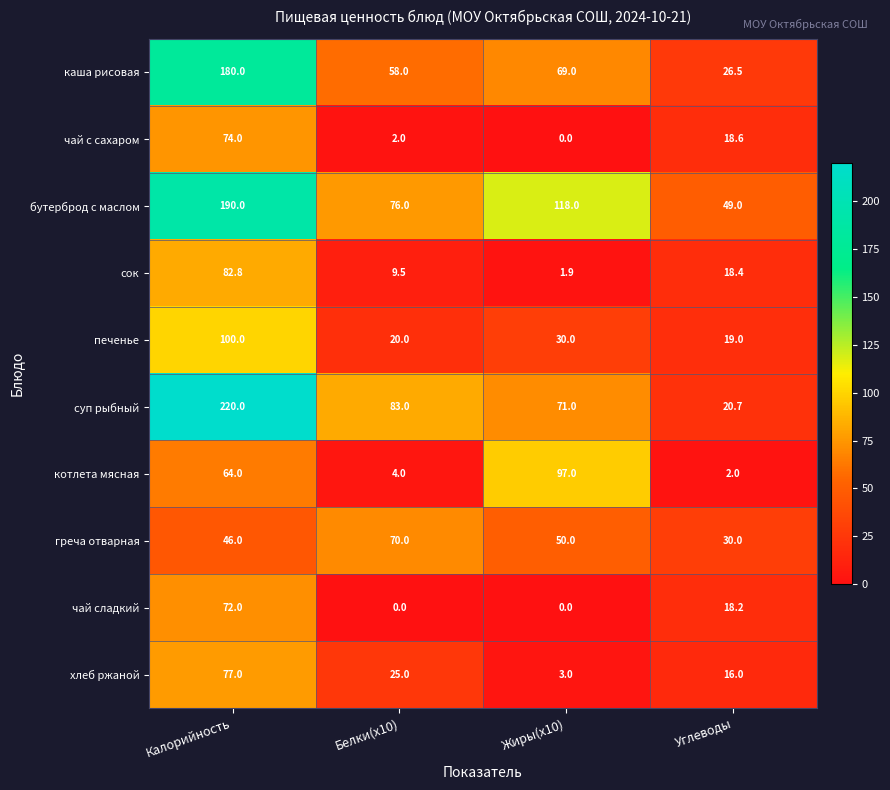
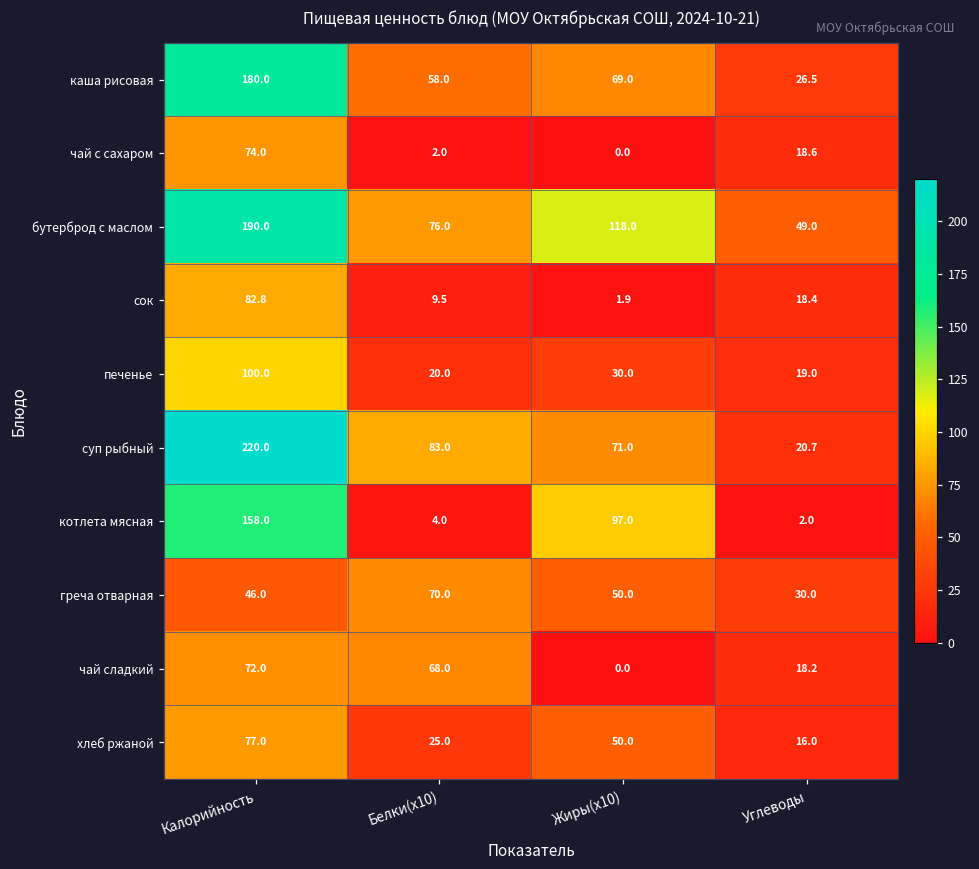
  {
    "каша рисовая": {
      "Калорийность": 180.0,
      "Белки(x10)": 58.0,
      "Жиры(x10)": 69.0,
      "Углеводы": 26.5
    },
    "чай с сахаром": {
      "Калорийность": 74.0,
      "Белки(x10)": 2.0,
      "Жиры(x10)": 0.0,
      "Углеводы": 18.6
    },
    "бутерброд с маслом": {
      "Калорийность": 190.0,
      "Белки(x10)": 76.0,
      "Жиры(x10)": 118.0,
      "Углеводы": 49.0
    },
    "сок": {
      "Калорийность": 82.8,
      "Белки(x10)": 9.5,
      "Жиры(x10)": 1.9,
      "Углеводы": 18.4
    },
    "печенье": {
      "Калорийность": 100.0,
      "Белки(x10)": 20.0,
      "Жиры(x10)": 30.0,
      "Углеводы": 19.0
    },
    "суп рыбный": {
      "Калорийность": 220.0,
      "Белки(x10)": 83.0,
      "Жиры(x10)": 71.0,
      "Углеводы": 20.7
    },
    "котлета мясная": {
-     "Калорийность": 64.0,
+     "Калорийность": 158.0,
      "Белки(x10)": 4.0,
      "Жиры(x10)": 97.0,
      "Углеводы": 2.0
    },
    "греча отварная": {
      "Калорийность": 46.0,
      "Белки(x10)": 70.0,
      "Жиры(x10)": 50.0,
      "Углеводы": 30.0
    },
    "чай сладкий": {
      "Калорийность": 72.0,
-     "Белки(x10)": 0.0,
+     "Белки(x10)": 68.0,
      "Жиры(x10)": 0.0,
      "Углеводы": 18.2
    },
    "хлеб ржаной": {
      "Калорийность": 77.0,
      "Белки(x10)": 25.0,
-     "Жиры(x10)": 3.0,
+     "Жиры(x10)": 50.0,
      "Углеводы": 16.0
    }
  }
